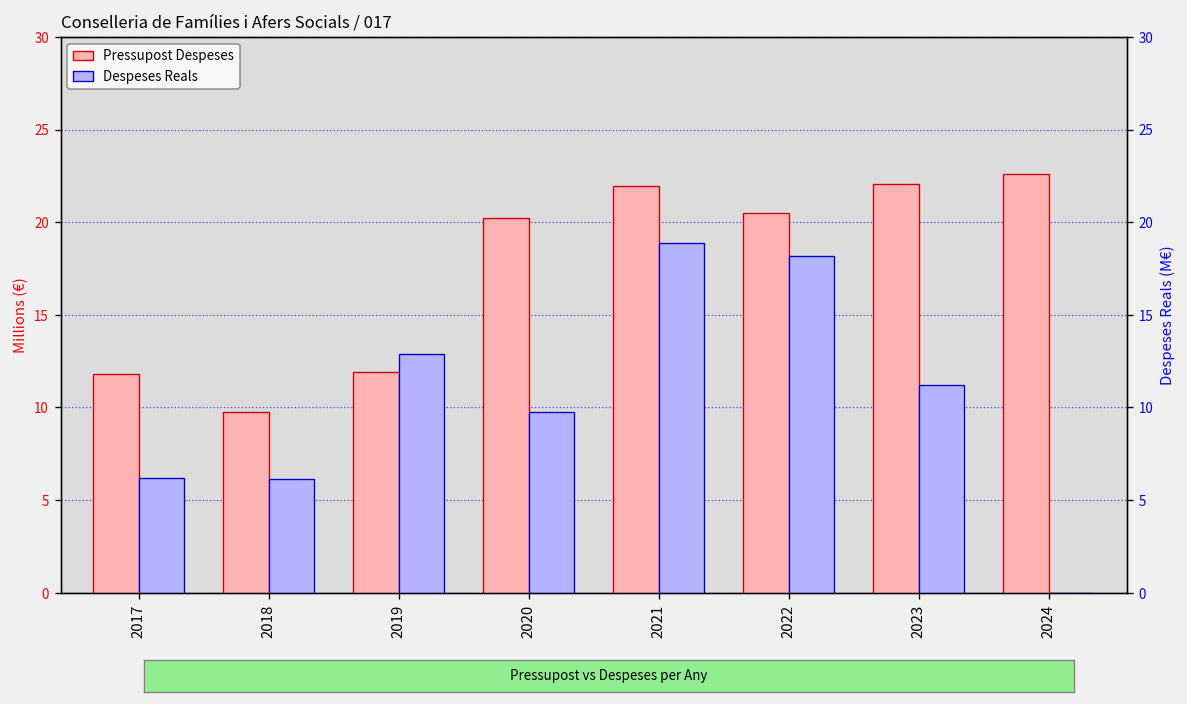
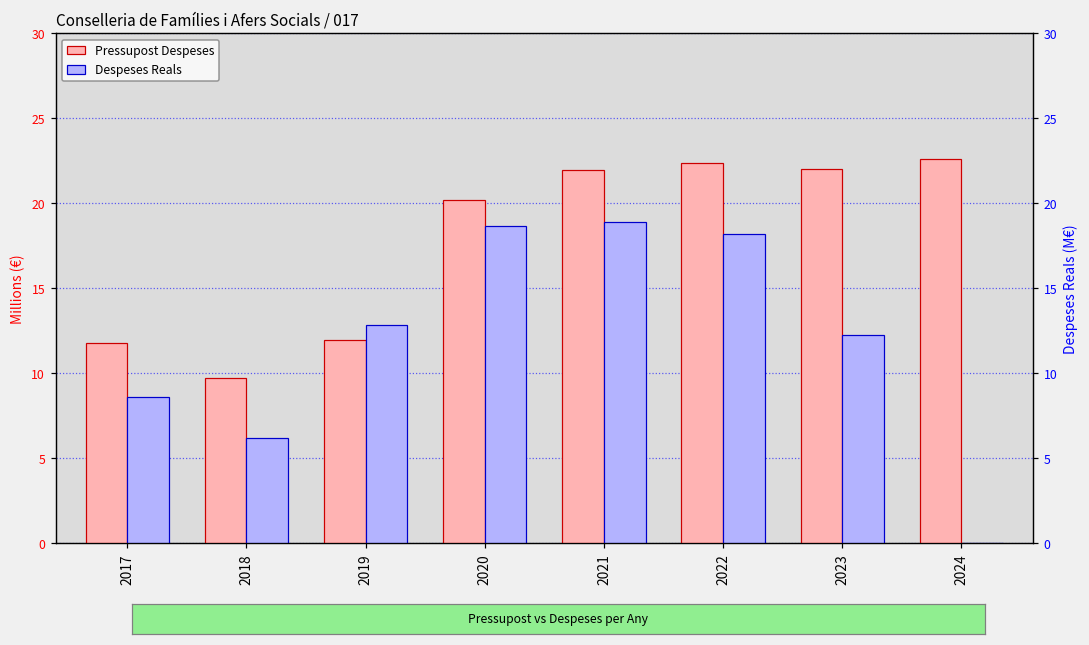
  {
    "Pressupost Despeses": {
      "2017": 11.8,
      "2018": 9.7,
      "2019": 11.9,
      "2020": 20.2,
      "2021": 22.0,
-     "2022": 20.5,
+     "2022": 22.4,
      "2023": 22.0,
      "2024": 22.6
    },
    "Despeses Reals": {
-     "2017": 6.2,
+     "2017": 8.6,
      "2018": 6.2,
      "2019": 12.9,
-     "2020": 9.8,
+     "2020": 18.6,
      "2021": 18.9,
      "2022": 18.2,
-     "2023": 11.2,
+     "2023": 12.2,
      "2024": 0.0
    }
  }
